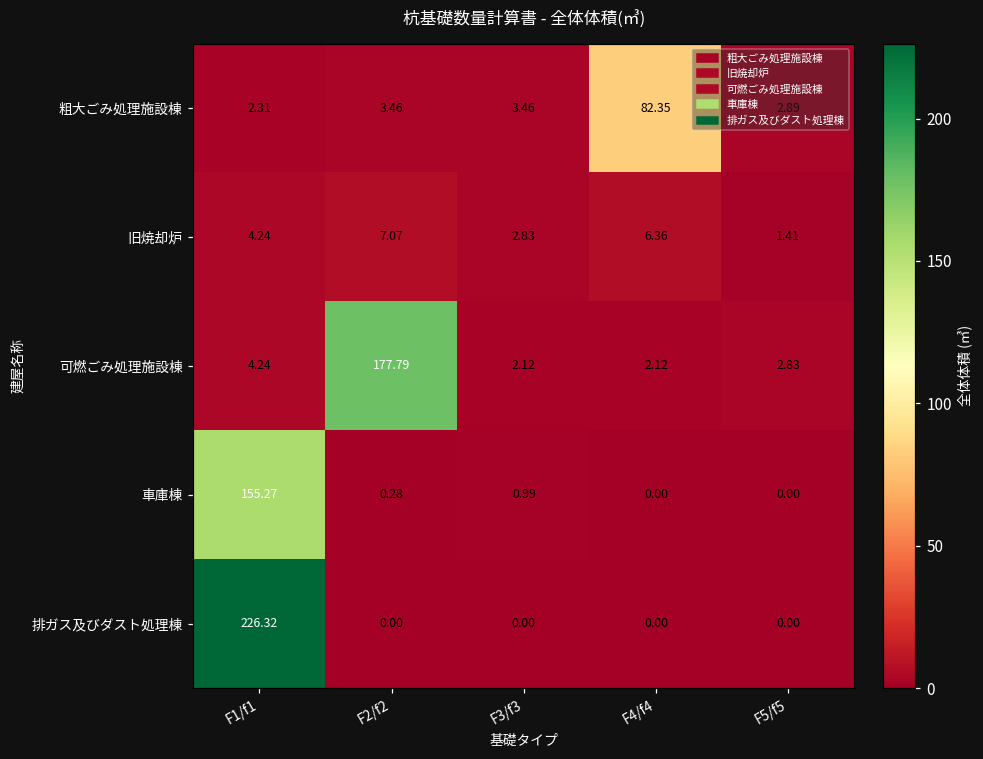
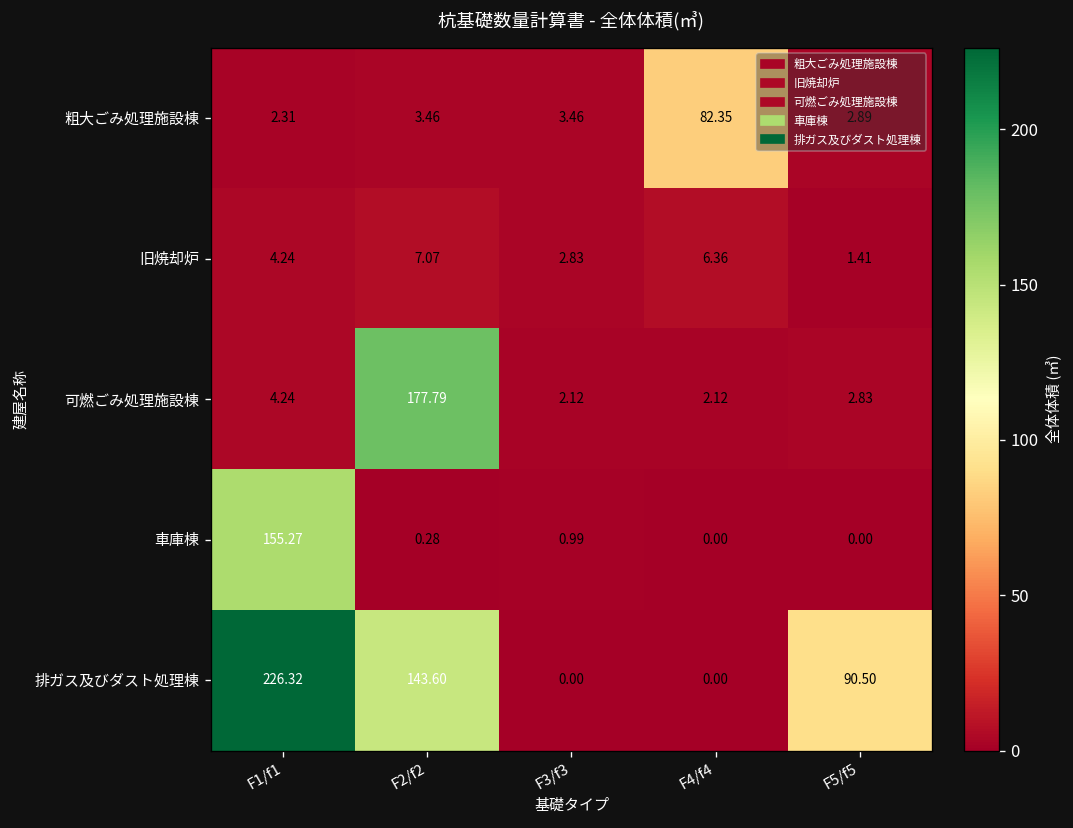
  {
    "粗大ごみ処理施設棟": {
      "F1/f1": 2.31,
      "F2/f2": 3.46,
      "F3/f3": 3.46,
      "F4/f4": 82.35
    },
    "旧焼却炉": {
      "F1/f1": 4.24,
      "F2/f2": 7.07,
      "F3/f3": 2.83,
      "F4/f4": 6.36,
      "F5/f5": 1.41
    },
    "可燃ごみ処理施設棟": {
      "F1/f1": 4.24,
      "F2/f2": 177.79,
      "F3/f3": 2.12,
      "F4/f4": 2.12,
      "F5/f5": 2.83
    },
    "車庫棟": {
      "F1/f1": 155.27,
      "F2/f2": 0.28,
      "F3/f3": 0.99,
      "F4/f4": 0.00,
      "F5/f5": 0.00
    },
    "排ガス及びダスト処理棟": {
      "F1/f1": 226.32,
-     "F2/f2": 0.00,
+     "F2/f2": 143.60,
      "F3/f3": 0.00,
      "F4/f4": 0.00,
-     "F5/f5": 0.00
+     "F5/f5": 90.50
    }
  }
